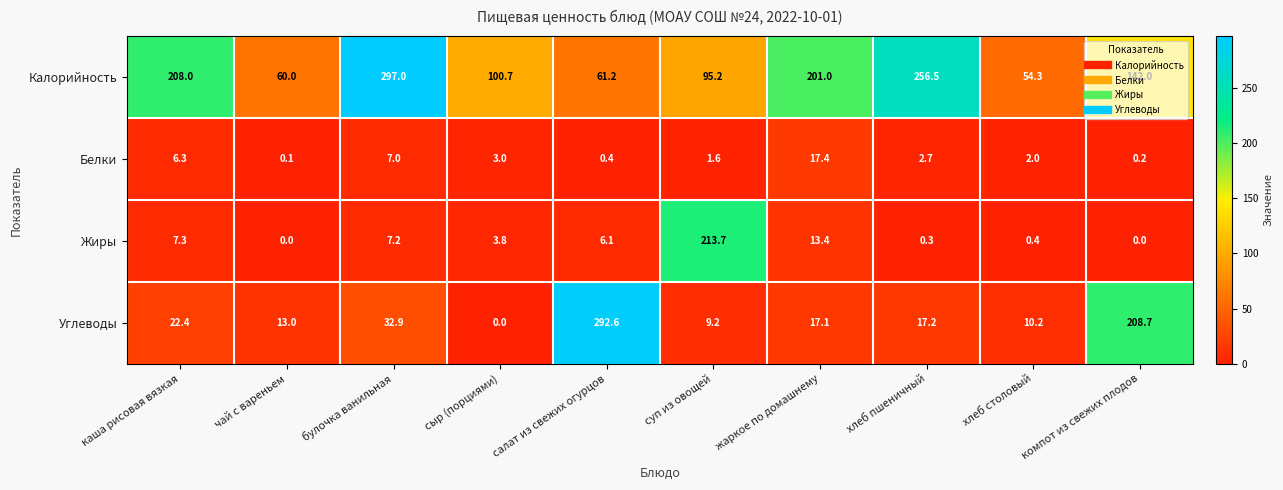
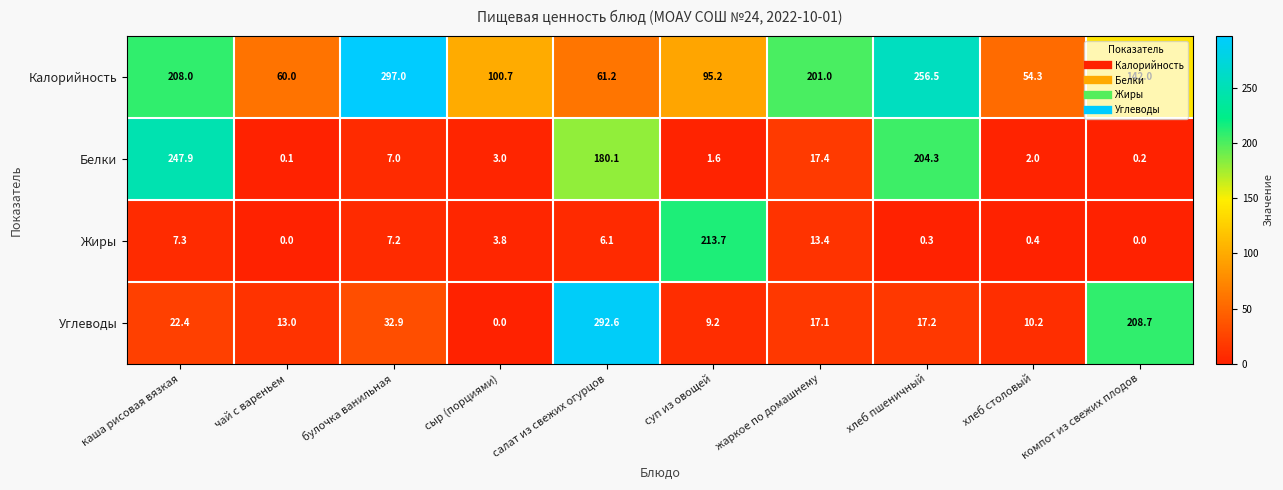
  {
    "Калорийность": {
      "каша рисовая вязкая": 208.0,
      "чай с вареньем": 60.0,
      "булочка ванильная": 297.0,
      "сыр (порциями)": 100.7,
      "салат из свежих огурцов": 61.2,
      "суп из овощей": 95.2,
      "жаркое по домашнему": 201.0,
      "хлеб пшеничный": 256.5,
      "хлеб столовый": 54.3
    },
    "Белки": {
-     "каша рисовая вязкая": 6.3,
+     "каша рисовая вязкая": 247.9,
      "чай с вареньем": 0.1,
      "булочка ванильная": 7.0,
      "сыр (порциями)": 3.0,
-     "салат из свежих огурцов": 0.4,
+     "салат из свежих огурцов": 180.1,
      "суп из овощей": 1.6,
      "жаркое по домашнему": 17.4,
-     "хлеб пшеничный": 2.7,
+     "хлеб пшеничный": 204.3,
      "хлеб столовый": 2.0,
      "компот из свежих плодов": 0.2
    },
    "Жиры": {
      "каша рисовая вязкая": 7.3,
      "чай с вареньем": 0.0,
      "булочка ванильная": 7.2,
      "сыр (порциями)": 3.8,
      "салат из свежих огурцов": 6.1,
      "суп из овощей": 213.7,
      "жаркое по домашнему": 13.4,
      "хлеб пшеничный": 0.3,
      "хлеб столовый": 0.4,
      "компот из свежих плодов": 0.0
    },
    "Углеводы": {
      "каша рисовая вязкая": 22.4,
      "чай с вареньем": 13.0,
      "булочка ванильная": 32.9,
      "сыр (порциями)": 0.0,
      "салат из свежих огурцов": 292.6,
      "суп из овощей": 9.2,
      "жаркое по домашнему": 17.1,
      "хлеб пшеничный": 17.2,
      "хлеб столовый": 10.2,
      "компот из свежих плодов": 208.7
    }
  }
